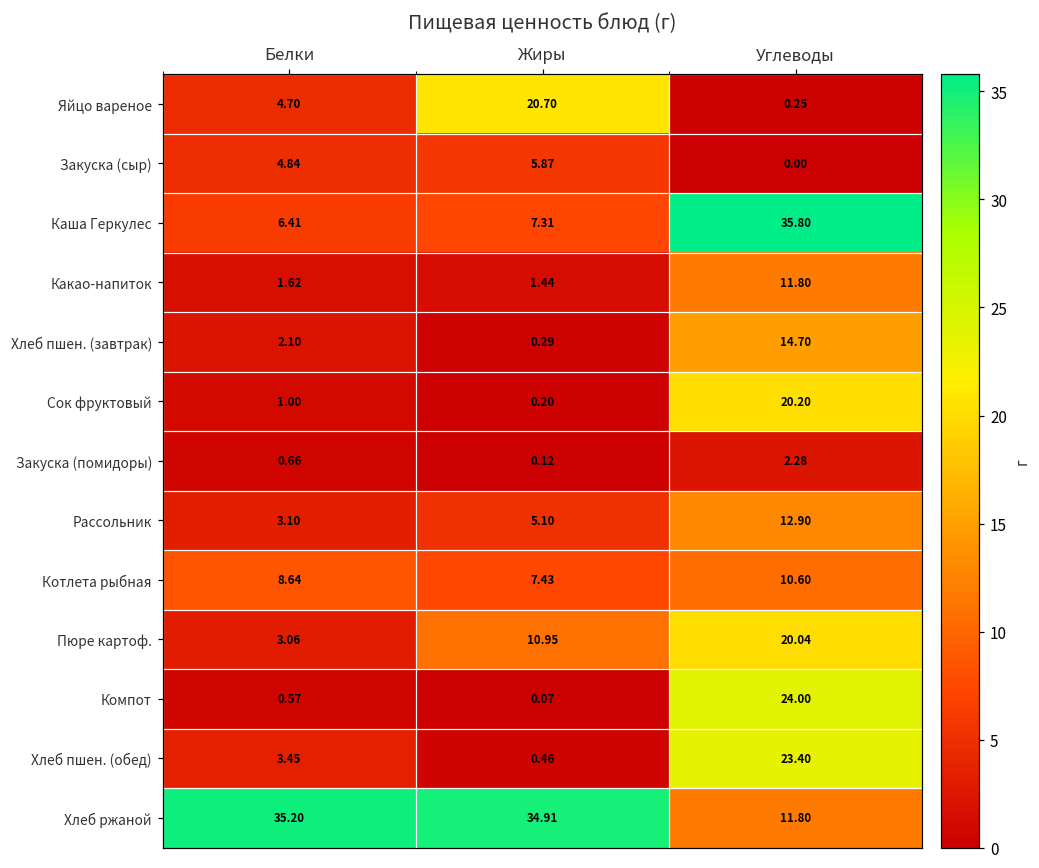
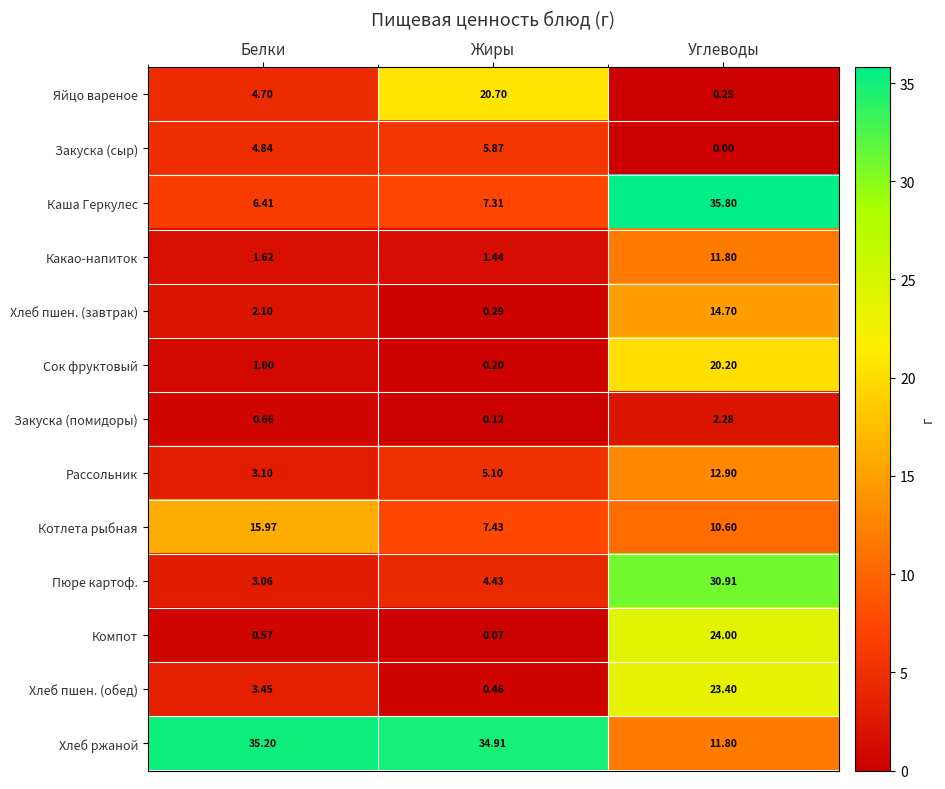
  {
    "Яйцо вареное": {
      "Белки": 4.70,
      "Жиры": 20.70,
      "Углеводы": 0.25
    },
    "Закуска (сыр)": {
      "Белки": 4.84,
      "Жиры": 5.87,
      "Углеводы": 0.00
    },
    "Каша Геркулес": {
      "Белки": 6.41,
      "Жиры": 7.31,
      "Углеводы": 35.80
    },
    "Какао-напиток": {
      "Белки": 1.62,
      "Жиры": 1.44,
      "Углеводы": 11.80
    },
    "Хлеб пшен. (завтрак)": {
      "Белки": 2.10,
      "Жиры": 0.29,
      "Углеводы": 14.70
    },
    "Сок фруктовый": {
      "Белки": 1.00,
      "Жиры": 0.20,
      "Углеводы": 20.20
    },
    "Закуска (помидоры)": {
      "Белки": 0.66,
      "Жиры": 0.12,
      "Углеводы": 2.28
    },
    "Рассольник": {
      "Белки": 3.10,
      "Жиры": 5.10,
      "Углеводы": 12.90
    },
    "Котлета рыбная": {
-     "Белки": 8.64,
+     "Белки": 15.97,
      "Жиры": 7.43,
      "Углеводы": 10.60
    },
    "Пюре картоф.": {
      "Белки": 3.06,
-     "Жиры": 10.95,
-     "Углеводы": 20.04
+     "Жиры": 4.43,
+     "Углеводы": 30.91
    },
    "Компот": {
      "Белки": 0.57,
      "Жиры": 0.07,
      "Углеводы": 24.00
    },
    "Хлеб пшен. (обед)": {
      "Белки": 3.45,
      "Жиры": 0.46,
      "Углеводы": 23.40
    },
    "Хлеб ржаной": {
      "Белки": 35.20,
      "Жиры": 34.91,
      "Углеводы": 11.80
    }
  }
